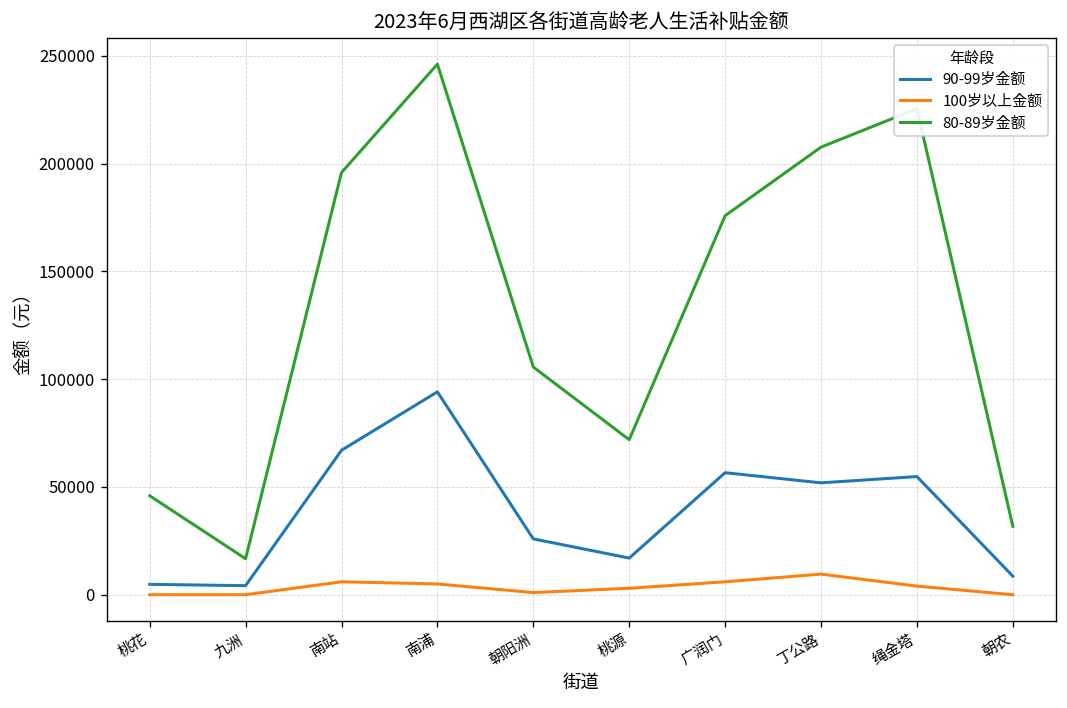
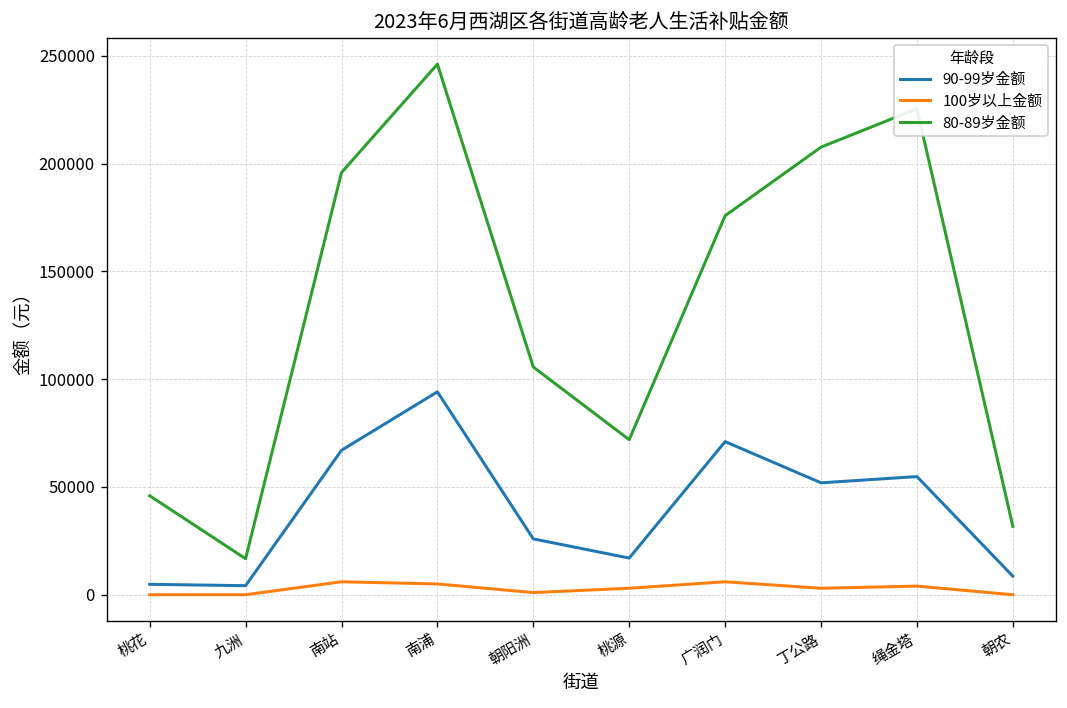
  {
    "90-99岁金额": {
      "桃花": 5000,
      "九洲": 4000,
      "南站": 67000,
      "南浦": 94000,
      "朝阳洲": 26000,
      "桃源": 17000,
-     "广润门": 57000,
+     "广润门": 71000,
      "丁公路": 52000,
      "绳金塔": 55000,
      "朝农": 9000
    },
    "100岁以上金额": {
      "桃花": 0,
      "九洲": 0,
      "南站": 6000,
      "南浦": 5000,
      "朝阳洲": 1000,
      "桃源": 3000,
      "广润门": 6000,
-     "丁公路": 10000,
+     "丁公路": 3000,
      "绳金塔": 4000,
      "朝农": 0
    },
    "80-89岁金额": {
      "桃花": 46000,
      "九洲": 17000,
      "南站": 196000,
      "南浦": 246000,
      "朝阳洲": 106000,
      "桃源": 72000,
      "广润门": 176000,
      "丁公路": 208000,
      "朝农": 32000
    }
  }
